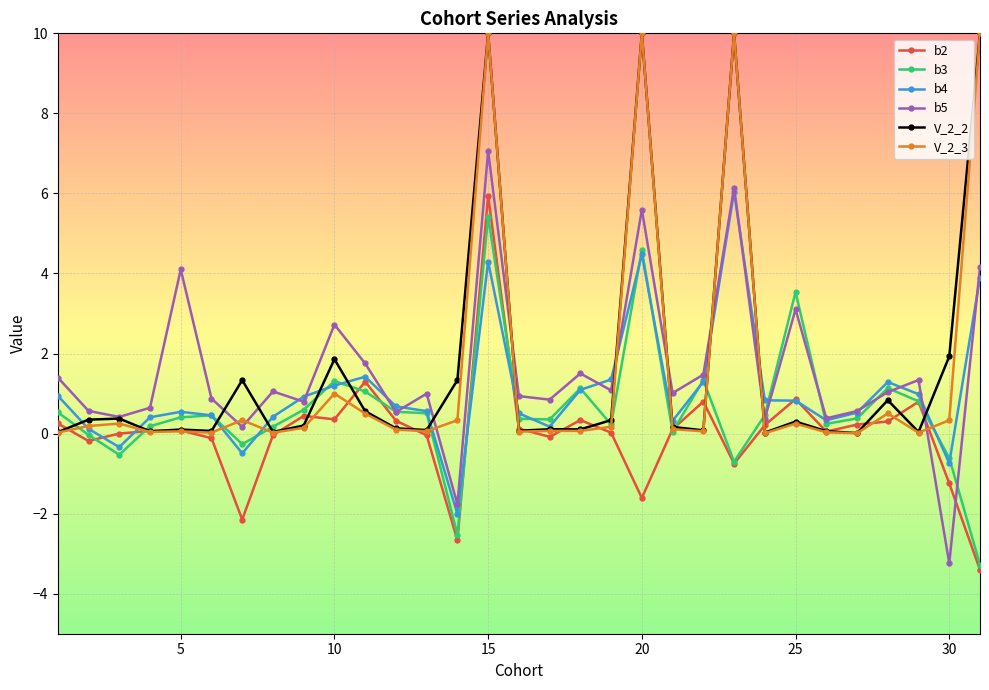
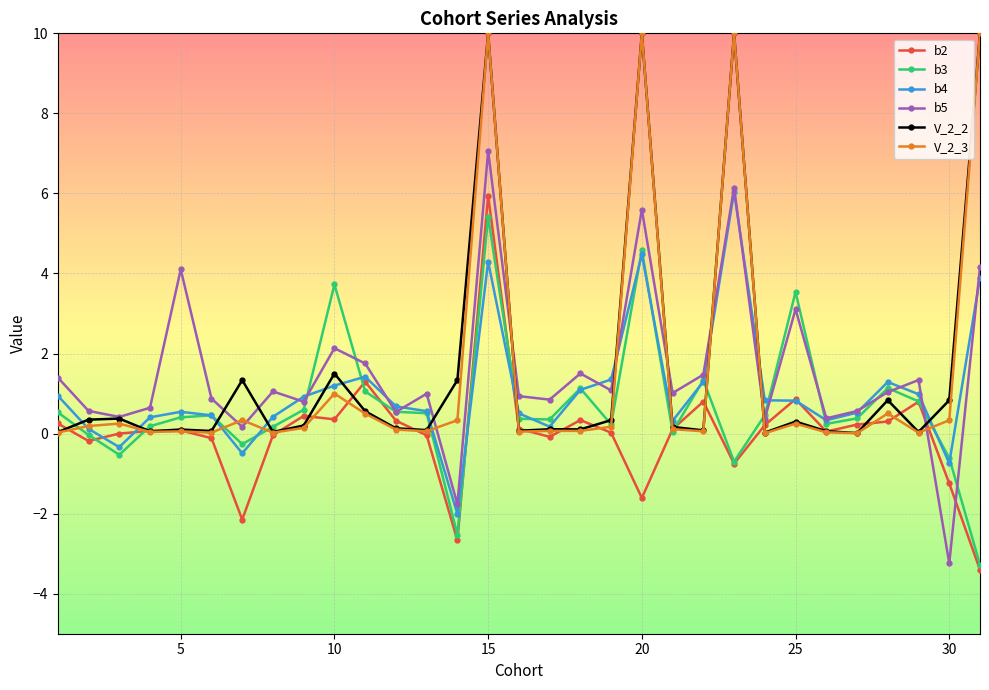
  {
    "b3": {
      "5": 0.4,
-     "10": 1.3,
+     "10": 3.7,
      "15": 5.4,
      "20": 4.6,
      "25": 3.5,
      "30": -0.6
    },
    "b4": {
      "5": 0.5,
      "10": 1.2,
      "15": 4.3,
      "20": 4.5,
      "30": -0.7
    },
    "b5": {
      "5": 4.1,
-     "10": 2.7,
+     "10": 2.1,
      "15": 7.1,
      "20": 5.6,
      "25": 3.1,
      "30": -3.2
    },
    "V_2_2": {
-     "10": 1.9,
-     "30": 1.9
+     "10": 1.5,
+     "30": 0.8
    }
  }
